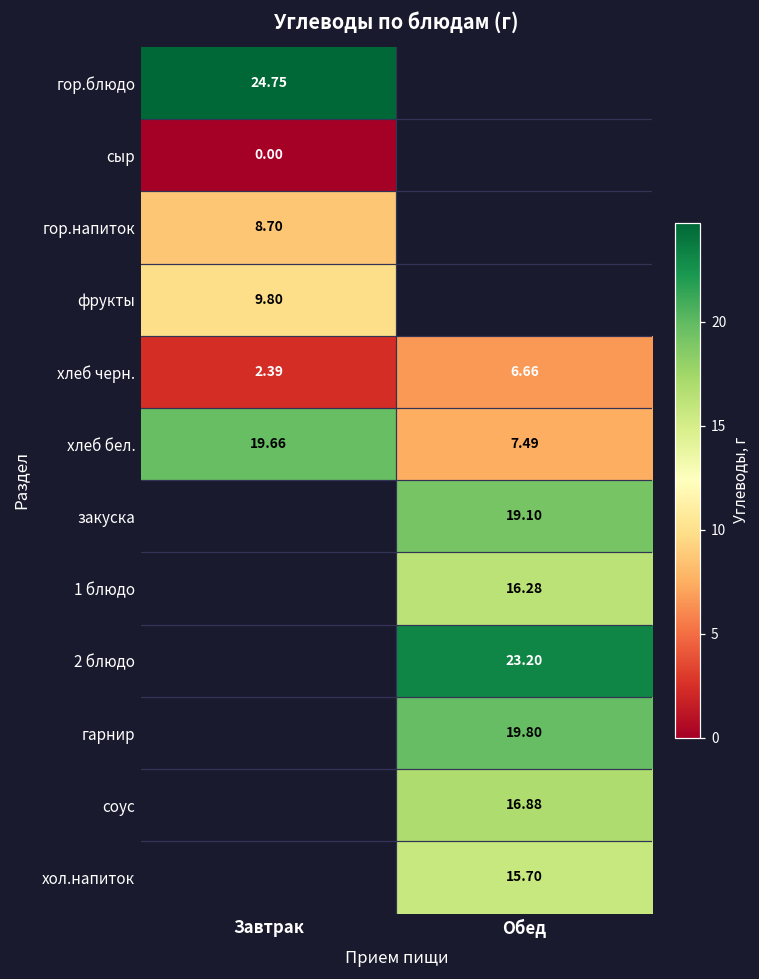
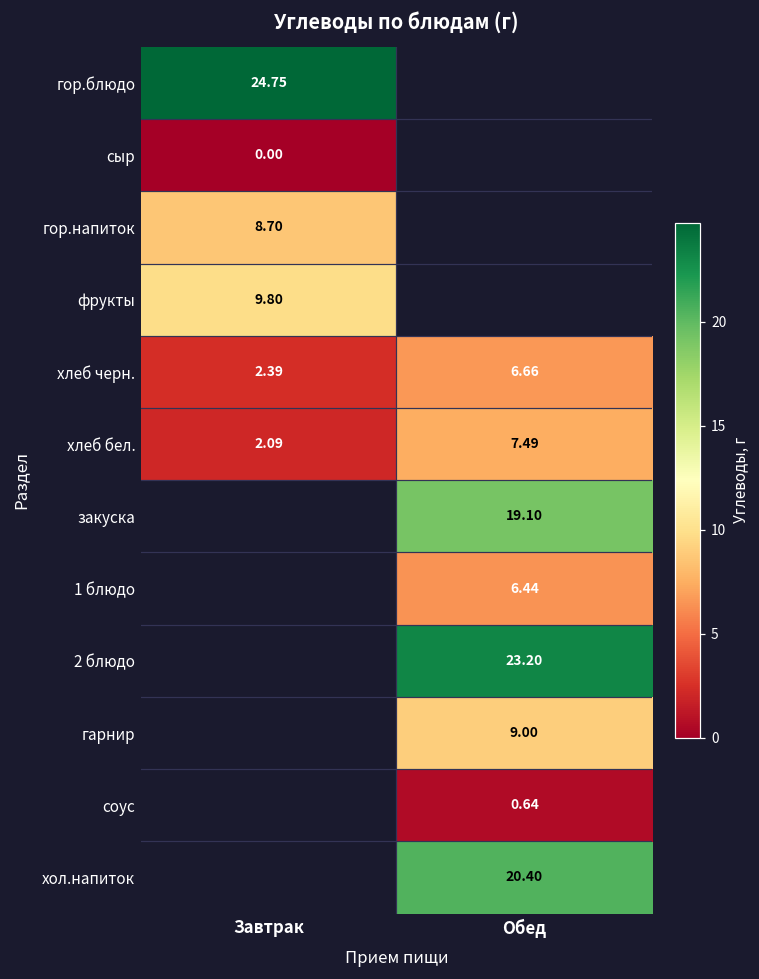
  {
    "гор.блюдо": {
      "Завтрак": 24.75
    },
    "сыр": {
      "Завтрак": 0.00
    },
    "гор.напиток": {
      "Завтрак": 8.70
    },
    "фрукты": {
      "Завтрак": 9.80
    },
    "хлеб черн.": {
      "Завтрак": 2.39,
      "Обед": 6.66
    },
    "хлеб бел.": {
-     "Завтрак": 19.66,
+     "Завтрак": 2.09,
      "Обед": 7.49
    },
    "закуска": {
      "Обед": 19.10
    },
    "1 блюдо": {
-     "Обед": 16.28
+     "Обед": 6.44
    },
    "2 блюдо": {
      "Обед": 23.20
    },
    "гарнир": {
-     "Обед": 19.80
+     "Обед": 9.00
    },
    "соус": {
-     "Обед": 16.88
+     "Обед": 0.64
    },
    "хол.напиток": {
-     "Обед": 15.70
+     "Обед": 20.40
    }
  }
